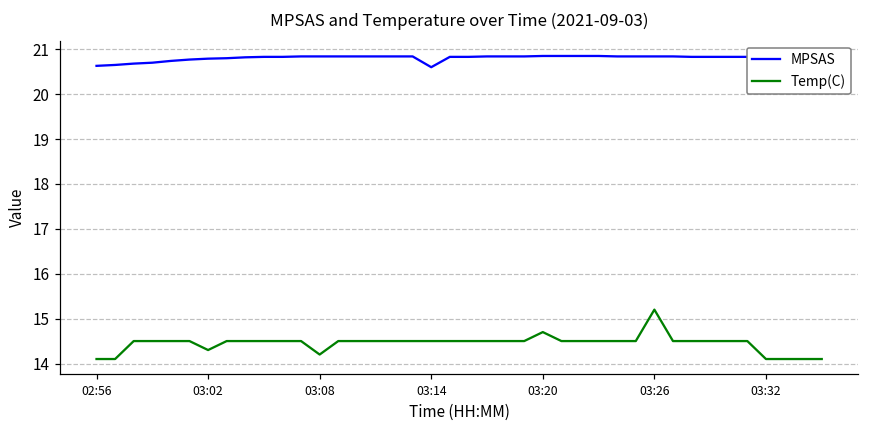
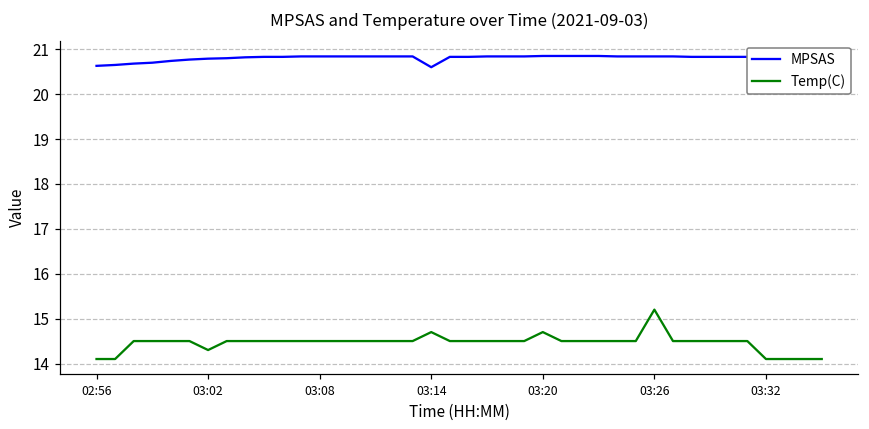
  {
    "MPSAS": {
      "02:56": 20.6,
      "03:02": 20.8,
      "03:08": 20.8,
      "03:14": 20.6,
      "03:20": 20.9,
      "03:26": 20.8
    },
    "Temp(C)": {
      "02:56": 14.1,
      "03:02": 14.3,
-     "03:08": 14.2,
-     "03:14": 14.5,
+     "03:08": 14.5,
+     "03:14": 14.7,
      "03:20": 14.7,
      "03:26": 15.2,
      "03:32": 14.1
    }
  }
